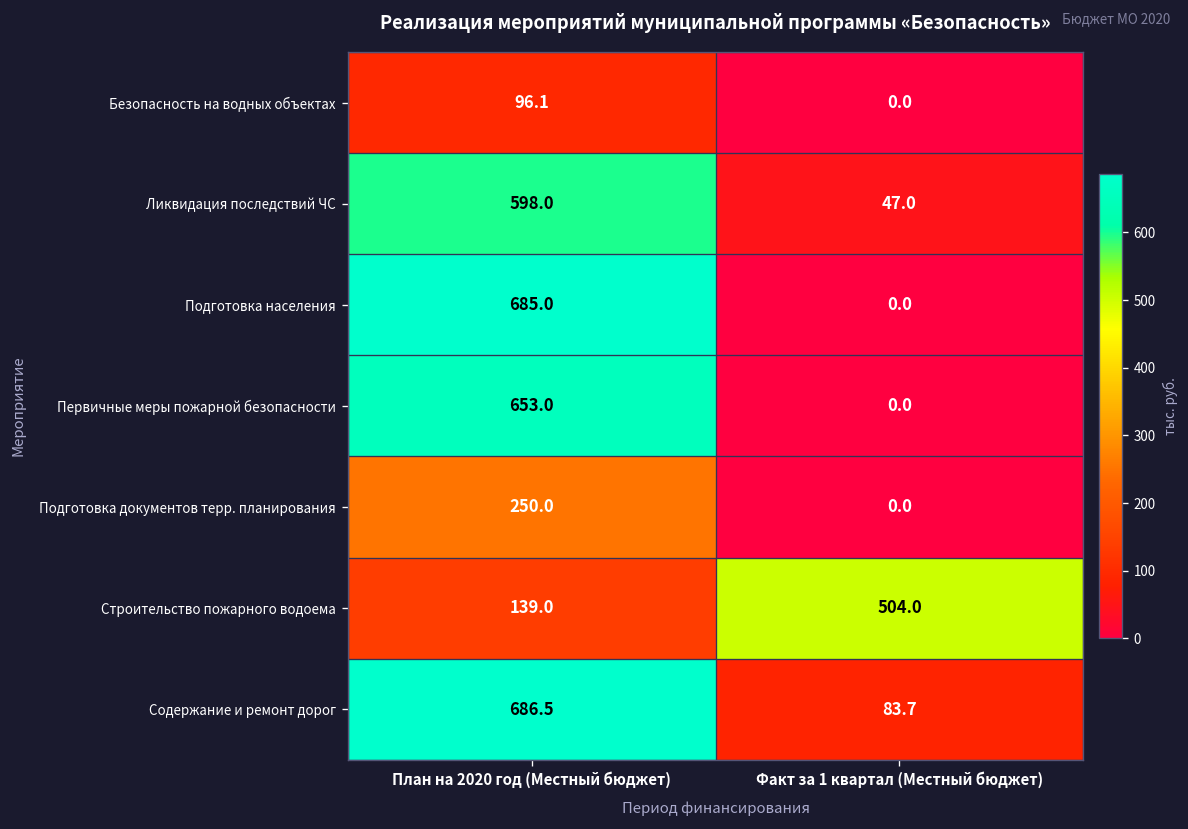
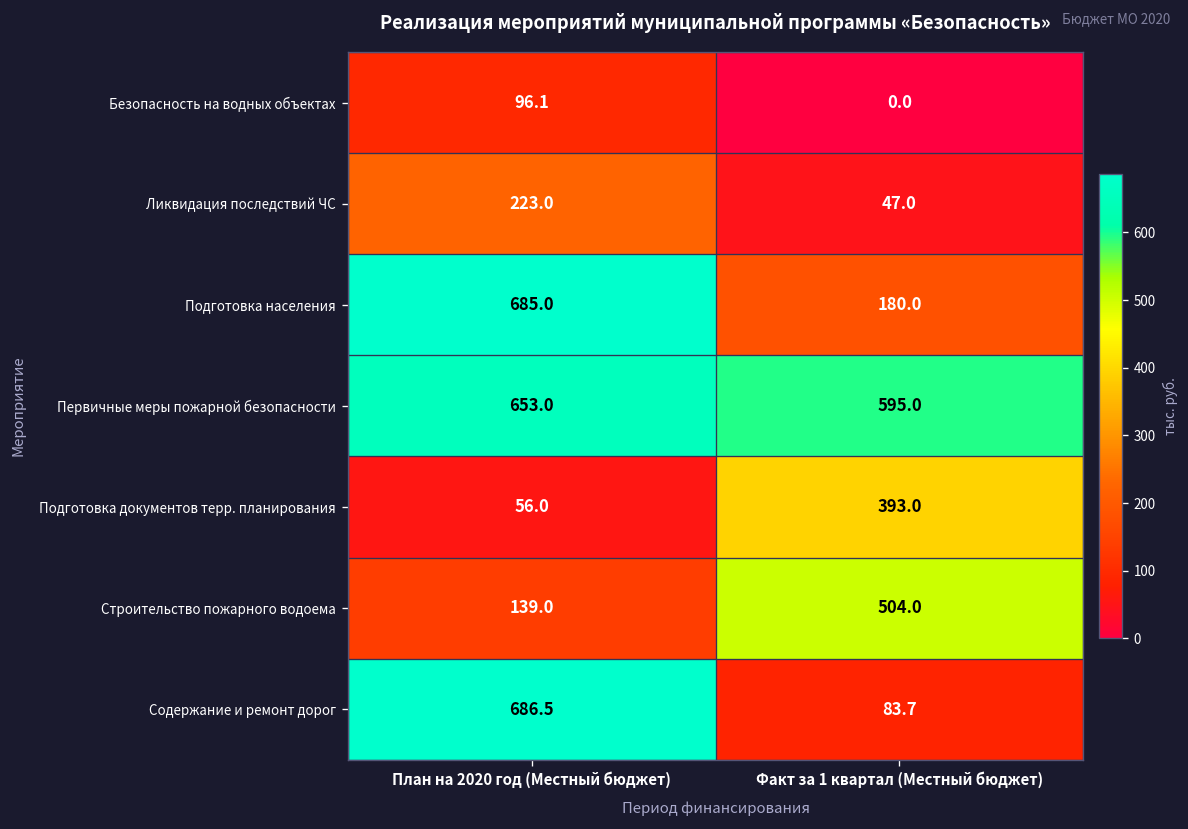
  {
    "Безопасность на водных объектах": {
      "План на 2020 год (Местный бюджет)": 96.1,
      "Факт за 1 квартал (Местный бюджет)": 0.0
    },
    "Ликвидация последствий ЧС": {
-     "План на 2020 год (Местный бюджет)": 598.0,
+     "План на 2020 год (Местный бюджет)": 223.0,
      "Факт за 1 квартал (Местный бюджет)": 47.0
    },
    "Подготовка населения": {
      "План на 2020 год (Местный бюджет)": 685.0,
-     "Факт за 1 квартал (Местный бюджет)": 0.0
+     "Факт за 1 квартал (Местный бюджет)": 180.0
    },
    "Первичные меры пожарной безопасности": {
      "План на 2020 год (Местный бюджет)": 653.0,
-     "Факт за 1 квартал (Местный бюджет)": 0.0
+     "Факт за 1 квартал (Местный бюджет)": 595.0
    },
    "Подготовка документов терр. планирования": {
-     "План на 2020 год (Местный бюджет)": 250.0,
-     "Факт за 1 квартал (Местный бюджет)": 0.0
+     "План на 2020 год (Местный бюджет)": 56.0,
+     "Факт за 1 квартал (Местный бюджет)": 393.0
    },
    "Строительство пожарного водоема": {
      "План на 2020 год (Местный бюджет)": 139.0,
      "Факт за 1 квартал (Местный бюджет)": 504.0
    },
    "Содержание и ремонт дорог": {
      "План на 2020 год (Местный бюджет)": 686.5,
      "Факт за 1 квартал (Местный бюджет)": 83.7
    }
  }
